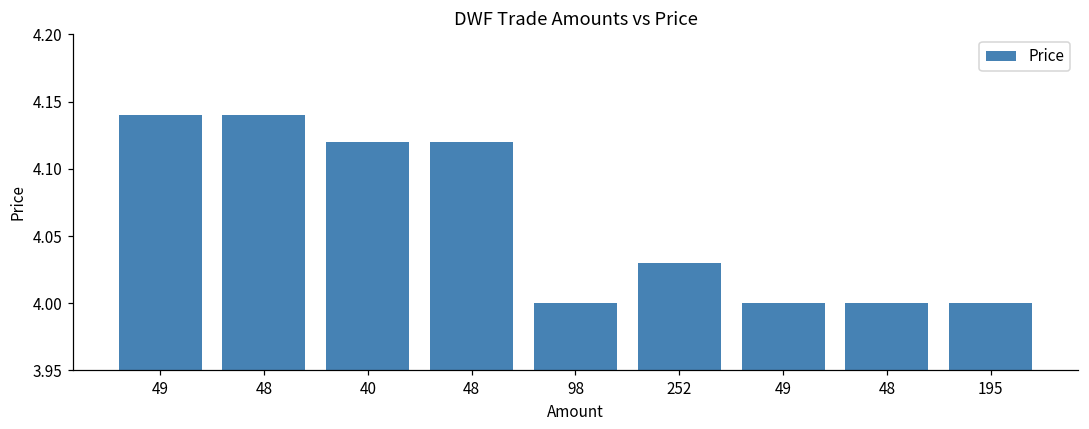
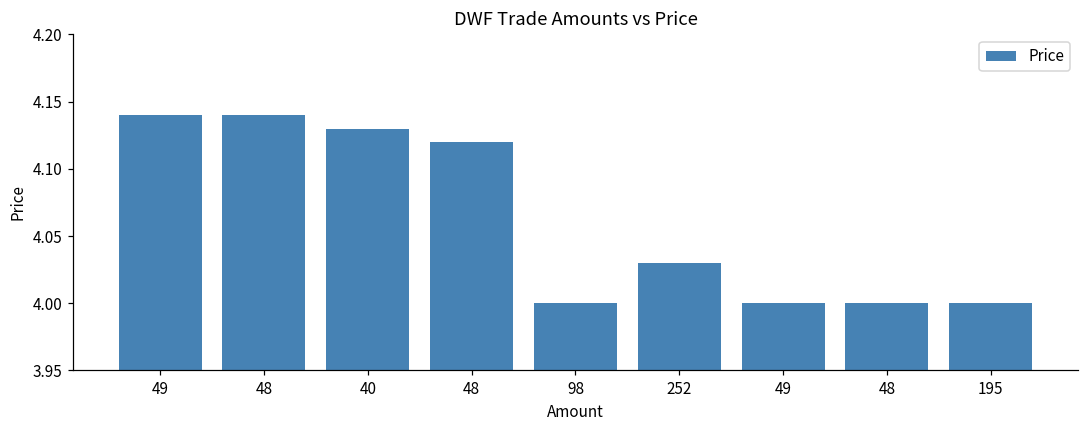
  {
-   "40": 4.12,
+   "40": 4.13,
    "98": 4.00,
    "252": 4.03,
    "195": 4.00
  }
